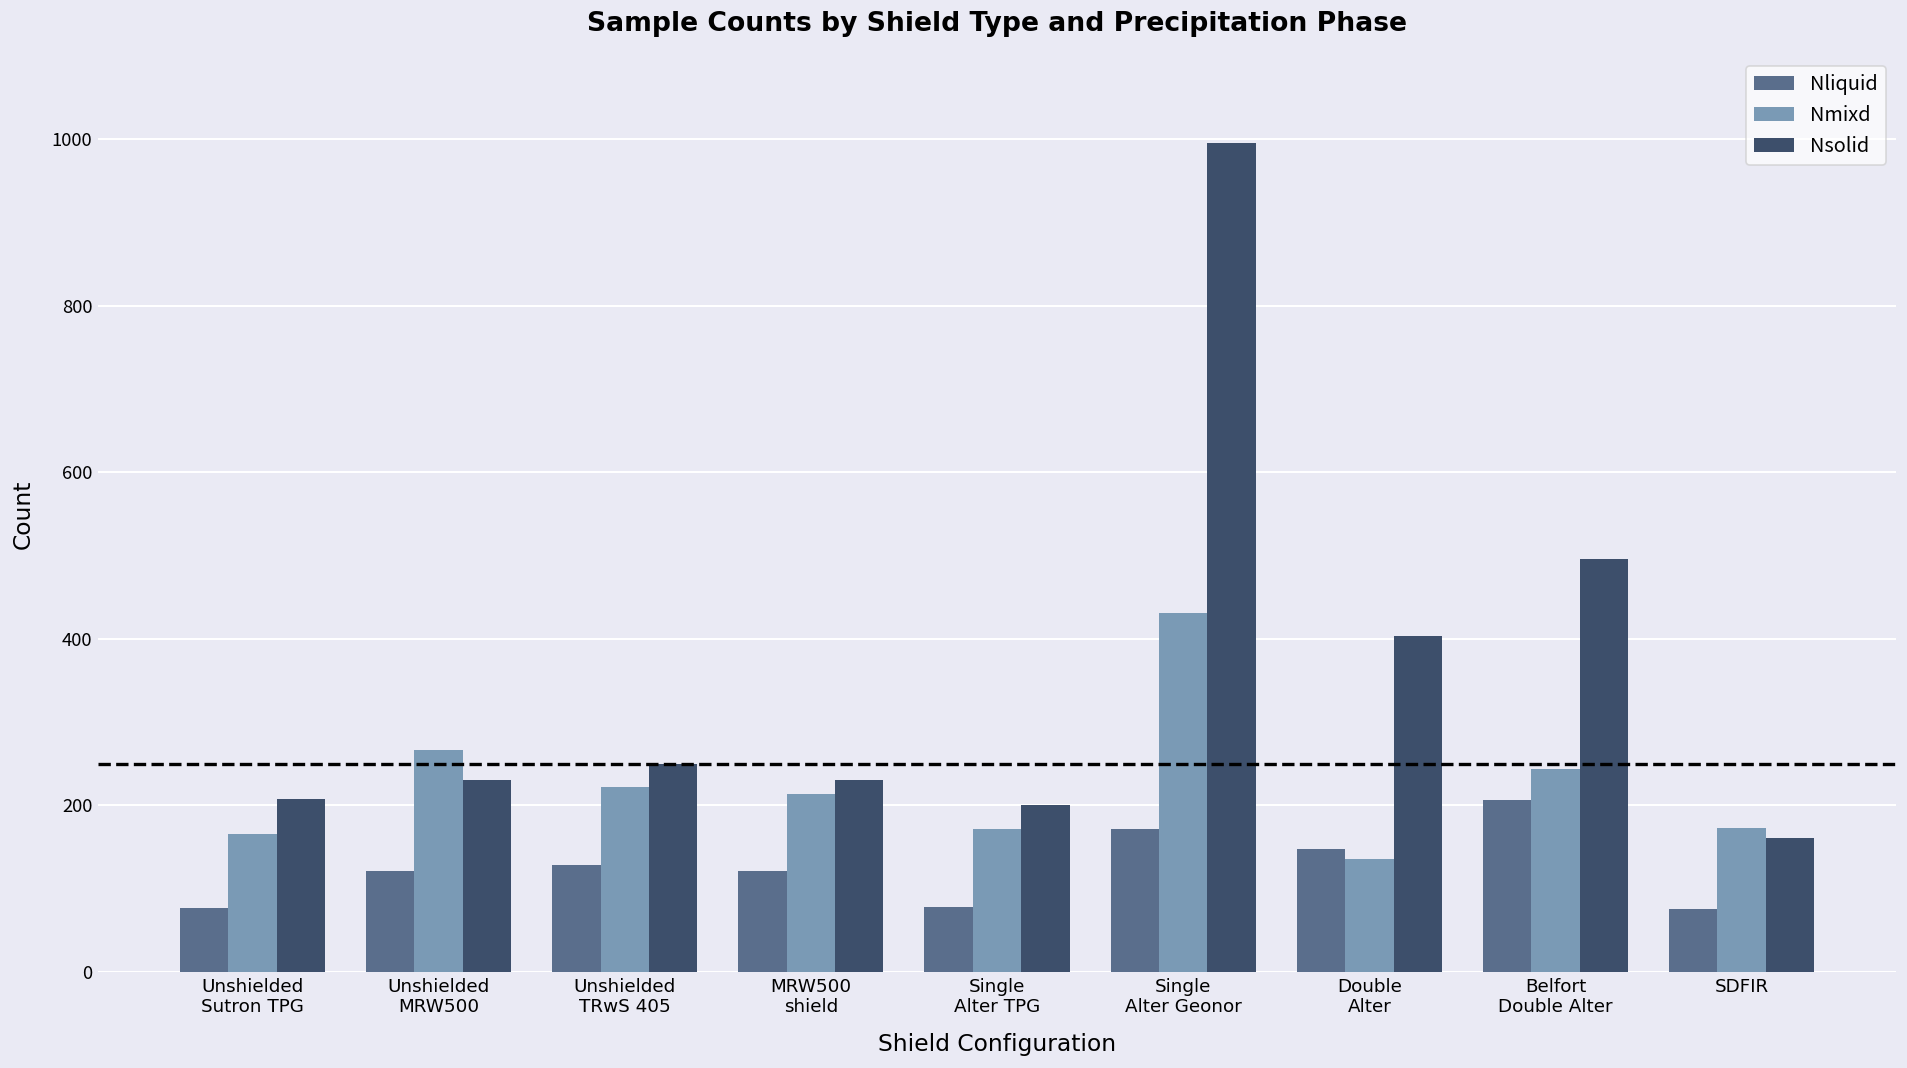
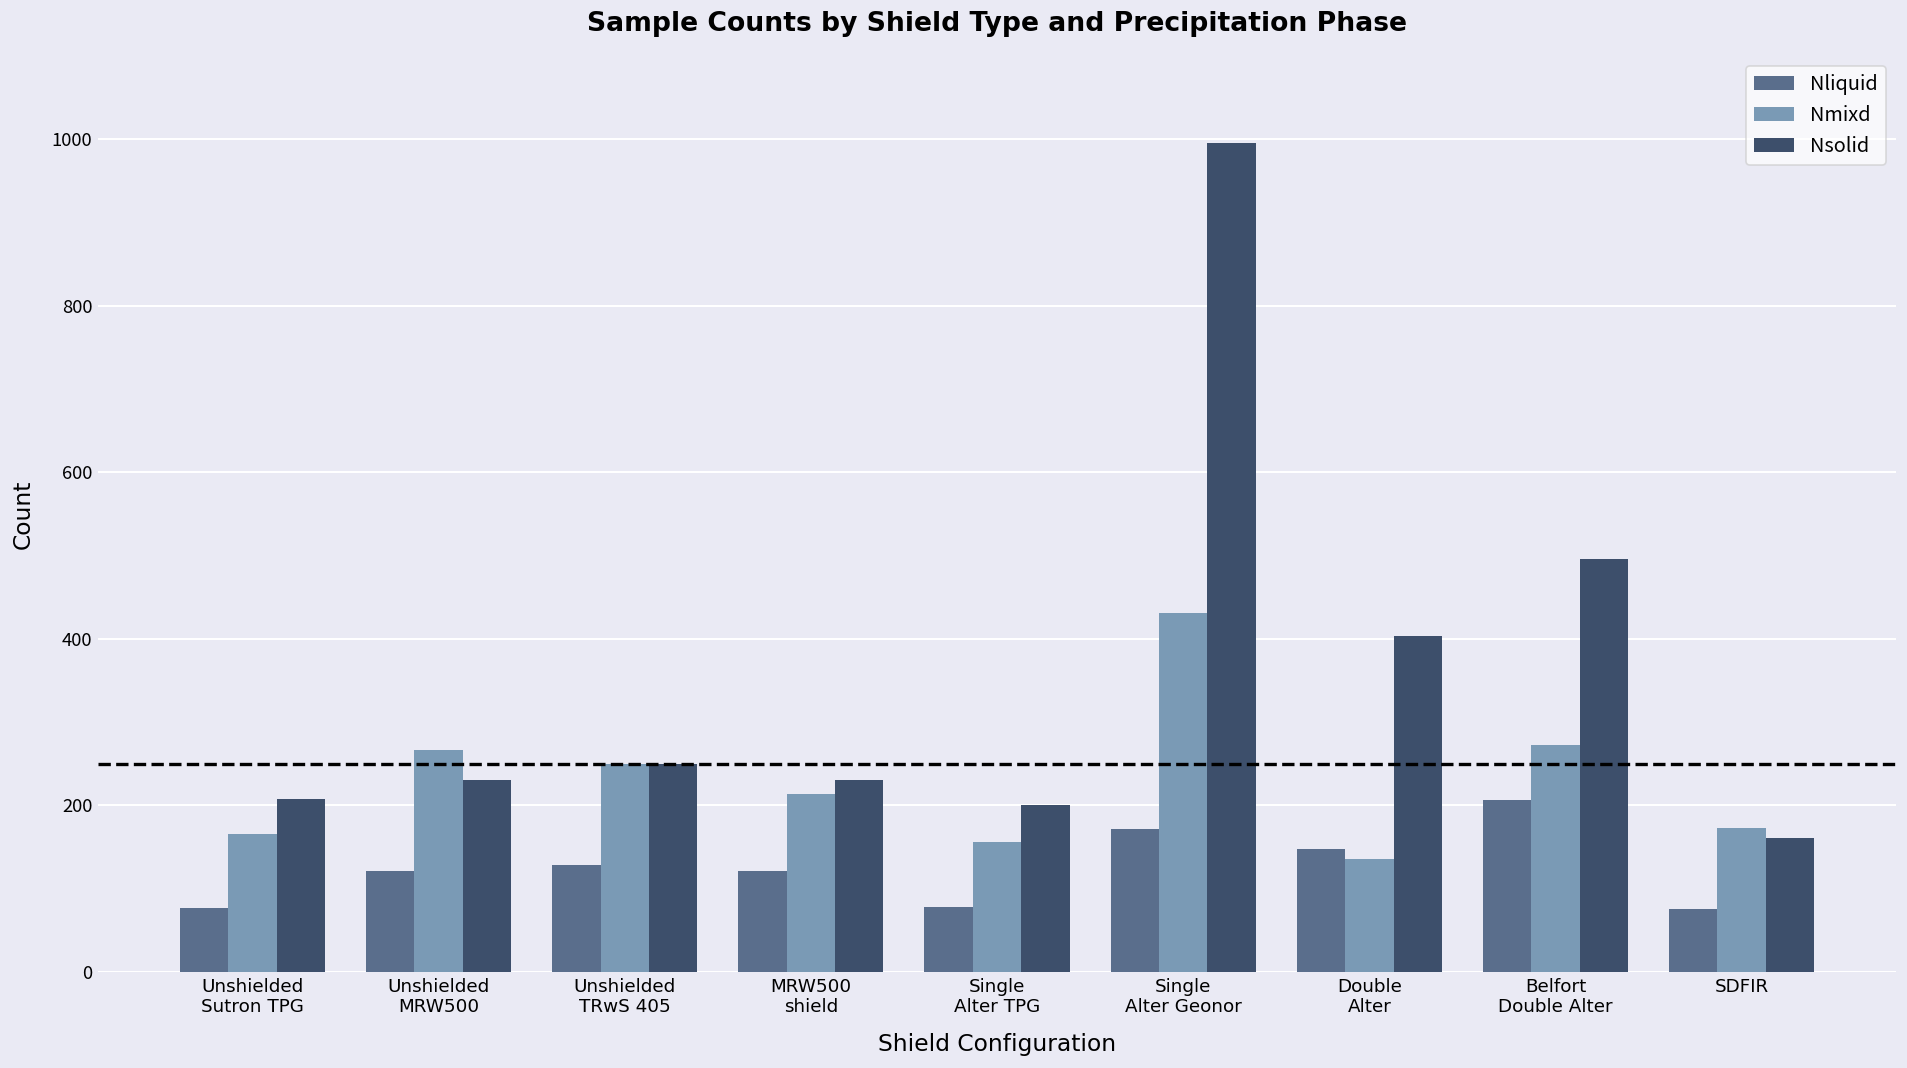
  {
    "Nmixd": {
      "Unshielded Sutron TPG": 170,
      "Unshielded MRW500": 270,
-     "Unshielded TRwS 405": 220,
+     "Unshielded TRwS 405": 250,
      "MRW500 shield": 210,
-     "Single Alter TPG": 170,
+     "Single Alter TPG": 160,
      "Single Alter Geonor": 430,
      "Double Alter": 140,
-     "Belfort Double Alter": 240,
+     "Belfort Double Alter": 270,
      "SDFIR": 170
    }
  }
